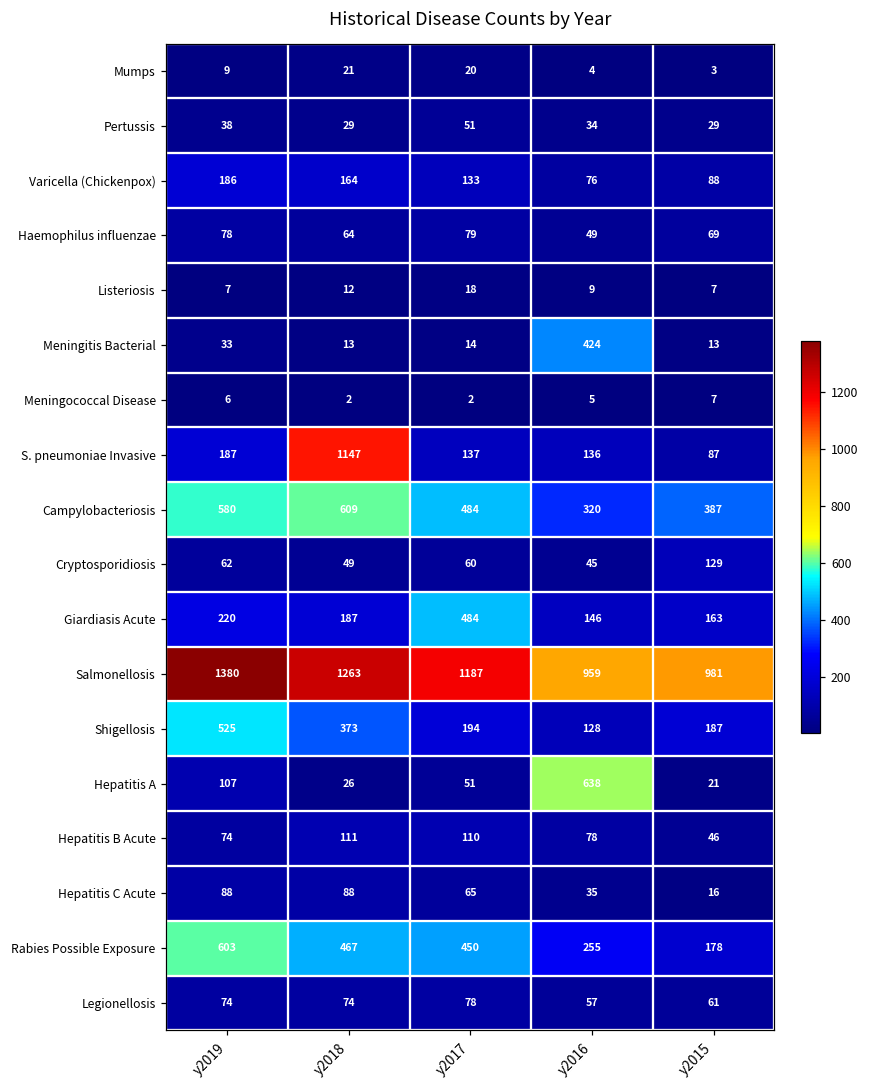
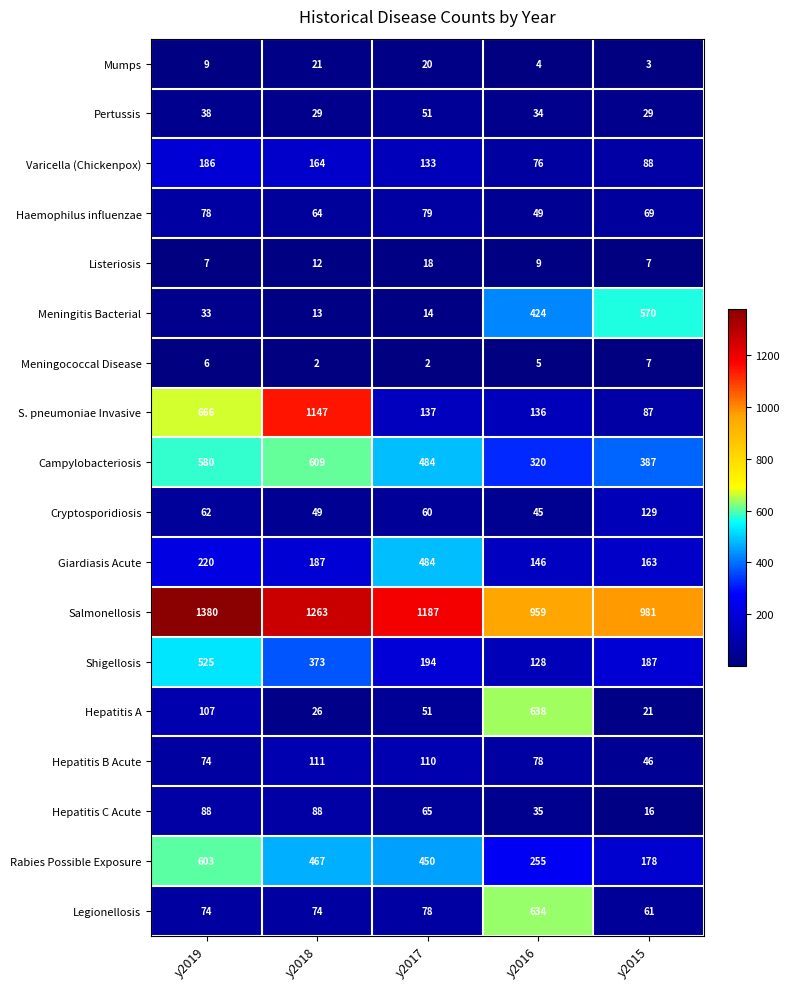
  {
    "Mumps": {
      "y2019": 9,
      "y2018": 21,
      "y2017": 20,
      "y2016": 4,
      "y2015": 3
    },
    "Pertussis": {
      "y2019": 38,
      "y2018": 29,
      "y2017": 51,
      "y2016": 34,
      "y2015": 29
    },
    "Varicella (Chickenpox)": {
      "y2019": 186,
      "y2018": 164,
      "y2017": 133,
      "y2016": 76,
      "y2015": 88
    },
    "Haemophilus influenzae": {
      "y2019": 78,
      "y2018": 64,
      "y2017": 79,
      "y2016": 49,
      "y2015": 69
    },
    "Listeriosis": {
      "y2019": 7,
      "y2018": 12,
      "y2017": 18,
      "y2016": 9,
      "y2015": 7
    },
    "Meningitis Bacterial": {
      "y2019": 33,
      "y2018": 13,
      "y2017": 14,
      "y2016": 424,
-     "y2015": 13
+     "y2015": 570
    },
    "Meningococcal Disease": {
      "y2019": 6,
      "y2018": 2,
      "y2017": 2,
      "y2016": 5,
      "y2015": 7
    },
    "S. pneumoniae Invasive": {
-     "y2019": 187,
+     "y2019": 666,
      "y2018": 1147,
      "y2017": 137,
      "y2016": 136,
      "y2015": 87
    },
    "Campylobacteriosis": {
      "y2019": 580,
      "y2018": 609,
      "y2017": 484,
      "y2016": 320,
      "y2015": 387
    },
    "Cryptosporidiosis": {
      "y2019": 62,
      "y2018": 49,
      "y2017": 60,
      "y2016": 45,
      "y2015": 129
    },
    "Giardiasis Acute": {
      "y2019": 220,
      "y2018": 187,
      "y2017": 484,
      "y2016": 146,
      "y2015": 163
    },
    "Salmonellosis": {
      "y2019": 1380,
      "y2018": 1263,
      "y2017": 1187,
      "y2016": 959,
      "y2015": 981
    },
    "Shigellosis": {
      "y2019": 525,
      "y2018": 373,
      "y2017": 194,
      "y2016": 128,
      "y2015": 187
    },
    "Hepatitis A": {
      "y2019": 107,
      "y2018": 26,
      "y2017": 51,
      "y2016": 638,
      "y2015": 21
    },
    "Hepatitis B Acute": {
      "y2019": 74,
      "y2018": 111,
      "y2017": 110,
      "y2016": 78,
      "y2015": 46
    },
    "Hepatitis C Acute": {
      "y2019": 88,
      "y2018": 88,
      "y2017": 65,
      "y2016": 35,
      "y2015": 16
    },
    "Rabies Possible Exposure": {
      "y2019": 603,
      "y2018": 467,
      "y2017": 450,
      "y2016": 255,
      "y2015": 178
    },
    "Legionellosis": {
      "y2019": 74,
      "y2018": 74,
      "y2017": 78,
-     "y2016": 57,
+     "y2016": 634,
      "y2015": 61
    }
  }
